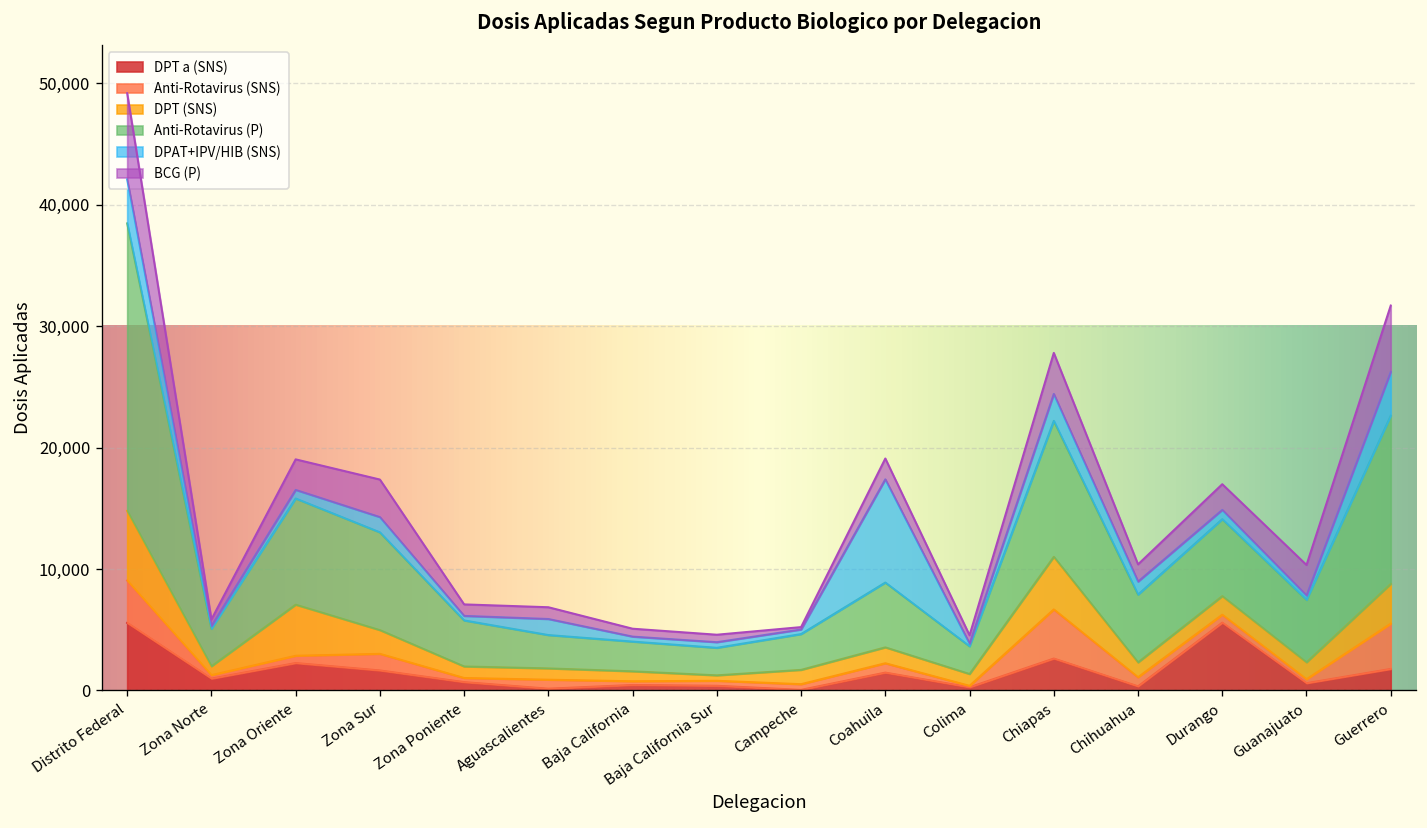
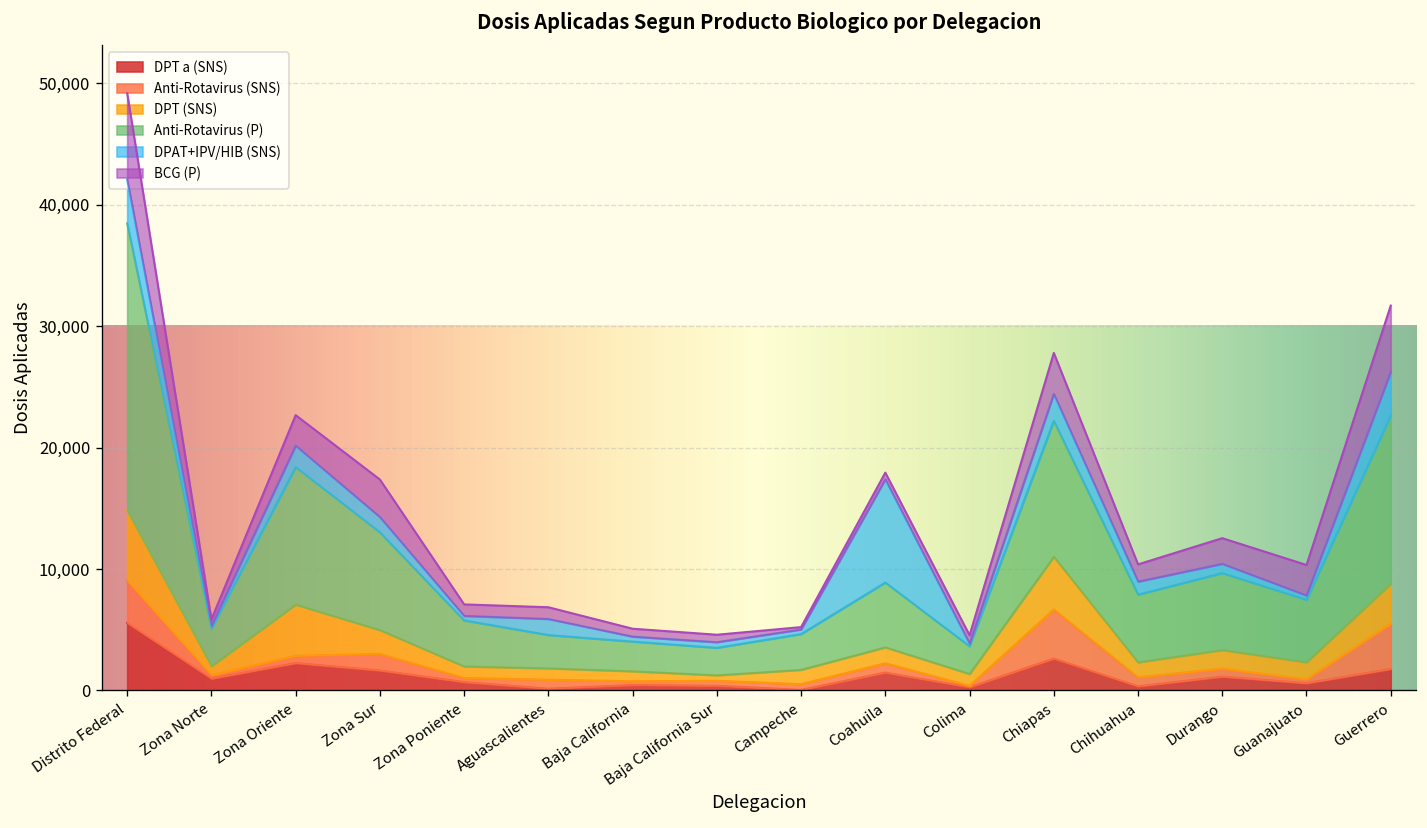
  {
    "DPT a (SNS)": {
      "Distrito Federal": "5,600",
      "Zona Norte": "1,000",
      "Zona Oriente": "2,300",
      "Zona Sur": "1,600",
      "Zona Poniente": "700",
      "Aguascalientes": "100",
      "Baja California": "400",
      "Baja California Sur": "400",
      "Campeche": "0",
      "Coahuila": "1,500",
      "Chiapas": "2,600",
      "Chihuahua": "300",
-     "Durango": "5,600",
+     "Durango": "1,100",
      "Guanajuato": "600",
      "Guerrero": "1,800"
    },
    "Anti-Rotavirus (SNS)": {
      "Distrito Federal": "3,500",
      "Zona Norte": "300",
      "Zona Oriente": "600",
      "Zona Sur": "1,400",
      "Zona Poniente": "300",
      "Aguascalientes": "700",
      "Baja California": "300",
      "Baja California Sur": "400",
      "Campeche": "500",
      "Coahuila": "800",
      "Chiapas": "4,000",
      "Chihuahua": "700",
      "Durango": "700",
      "Guanajuato": "300",
      "Guerrero": "3,700"
    },
    "DPT (SNS)": {
      "Distrito Federal": "5,700",
      "Zona Norte": "700",
      "Zona Oriente": "4,200",
      "Zona Sur": "2,000",
      "Zona Poniente": "900",
      "Aguascalientes": "900",
      "Baja California": "800",
      "Baja California Sur": "400",
      "Campeche": "1,200",
      "Coahuila": "1,300",
      "Colima": "1,000",
      "Chiapas": "4,300",
      "Chihuahua": "1,200",
      "Durango": "1,500",
      "Guanajuato": "1,400",
      "Guerrero": "3,300"
    },
    "Anti-Rotavirus (P)": {
      "Distrito Federal": "23,700",
-     "Zona Oriente": "8,700",
+     "Zona Oriente": "11,300",
      "Zona Sur": "8,100",
      "Zona Poniente": "3,800",
      "Aguascalientes": "2,700",
      "Baja California": "2,400",
      "Baja California Sur": "2,300",
      "Campeche": "2,900",
      "Coahuila": "5,300",
      "Chiapas": "11,200",
      "Chihuahua": "5,600",
      "Durango": "6,300",
      "Guanajuato": "5,100",
      "Guerrero": "13,900"
    },
    "DPAT+IPV/HIB (SNS)": {
-     "Zona Oriente": "700",
+     "Zona Oriente": "1,800",
      "Zona Sur": "1,300",
      "Zona Poniente": "400",
      "Aguascalientes": "1,300",
      "Baja California": "400",
      "Baja California Sur": "500",
      "Coahuila": "8,500",
      "Chiapas": "2,200",
      "Chihuahua": "1,100",
      "Durango": "800",
      "Guanajuato": "400",
      "Guerrero": "3,600"
    },
    "BCG (P)": {
      "Zona Norte": "500",
      "Zona Oriente": "2,500",
      "Zona Sur": "3,100",
      "Zona Poniente": "900",
      "Aguascalientes": "1,000",
      "Baja California": "700",
      "Baja California Sur": "600",
-     "Coahuila": "1,700",
+     "Coahuila": "600",
      "Colima": "700",
      "Chiapas": "3,400",
      "Chihuahua": "1,400",
      "Durango": "2,100",
      "Guanajuato": "2,500",
      "Guerrero": "5,500"
    }
  }
